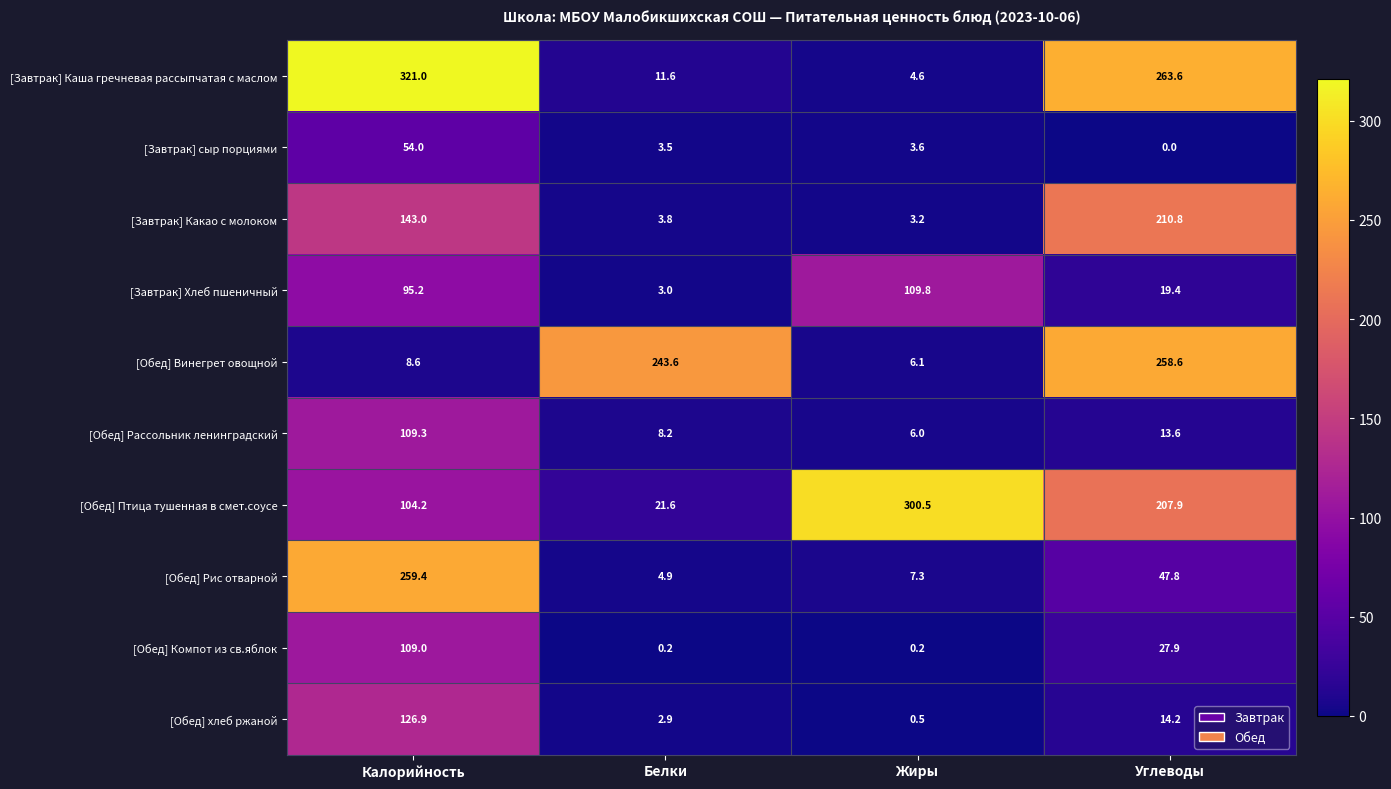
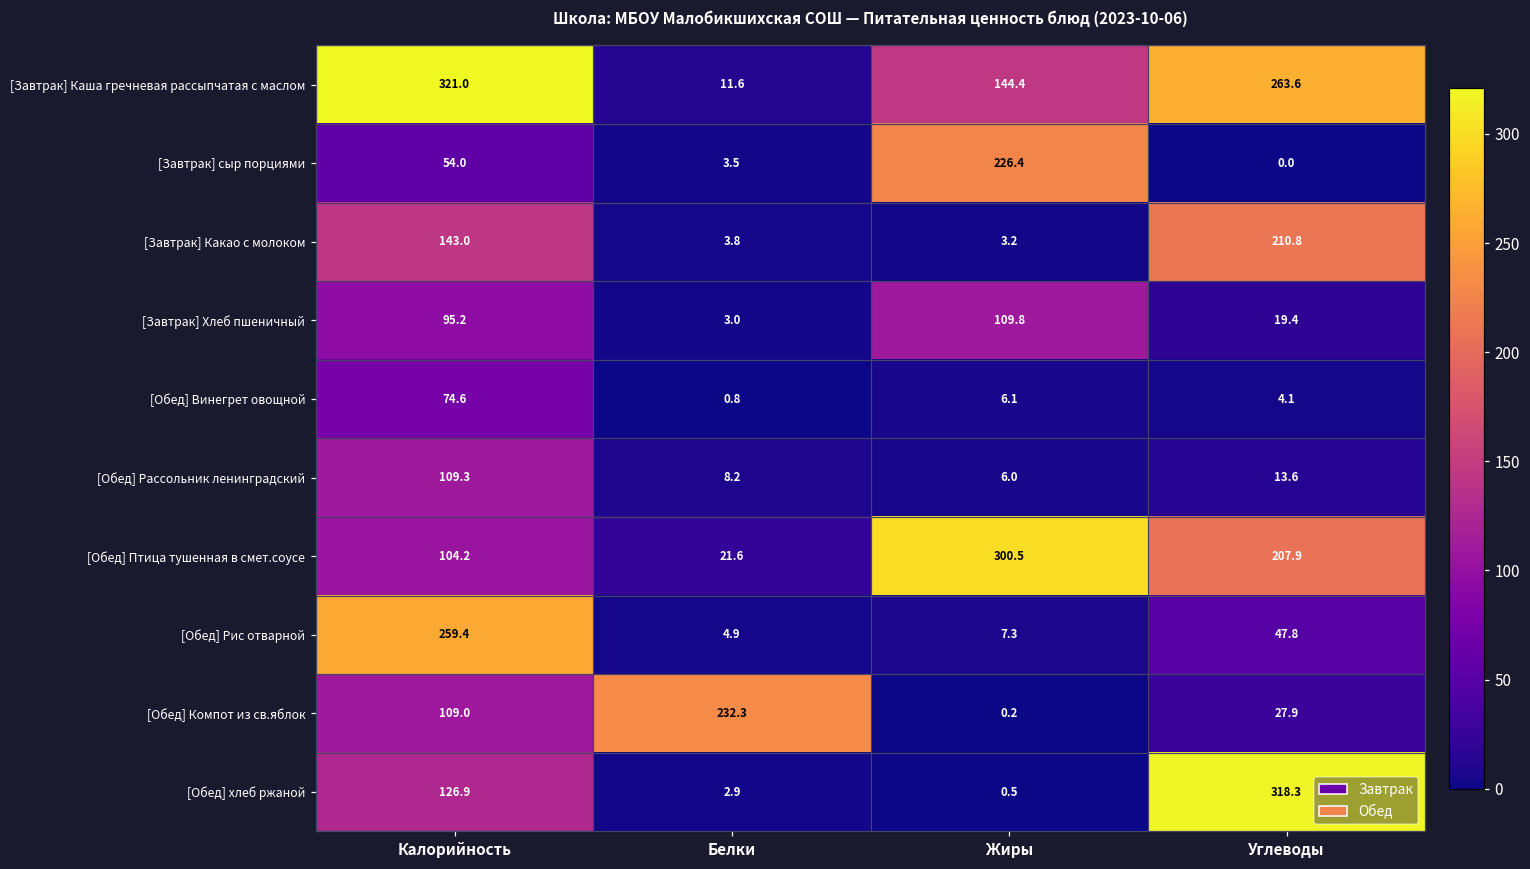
  {
    "[Завтрак] Каша гречневая рассыпчатая с маслом": {
      "Калорийность": 321.0,
      "Белки": 11.6,
-     "Жиры": 4.6,
+     "Жиры": 144.4,
      "Углеводы": 263.6
    },
    "[Завтрак] сыр порциями": {
      "Калорийность": 54.0,
      "Белки": 3.5,
-     "Жиры": 3.6,
+     "Жиры": 226.4,
      "Углеводы": 0.0
    },
    "[Завтрак] Какао с молоком": {
      "Калорийность": 143.0,
      "Белки": 3.8,
      "Жиры": 3.2,
      "Углеводы": 210.8
    },
    "[Завтрак] Хлеб пшеничный": {
      "Калорийность": 95.2,
      "Белки": 3.0,
      "Жиры": 109.8,
      "Углеводы": 19.4
    },
    "[Обед] Винегрет овощной": {
-     "Калорийность": 8.6,
-     "Белки": 243.6,
+     "Калорийность": 74.6,
+     "Белки": 0.8,
      "Жиры": 6.1,
-     "Углеводы": 258.6
+     "Углеводы": 4.1
    },
    "[Обед] Рассольник ленинградский": {
      "Калорийность": 109.3,
      "Белки": 8.2,
      "Жиры": 6.0,
      "Углеводы": 13.6
    },
    "[Обед] Птица тушенная в смет.соусе": {
      "Калорийность": 104.2,
      "Белки": 21.6,
      "Жиры": 300.5,
      "Углеводы": 207.9
    },
    "[Обед] Рис отварной": {
      "Калорийность": 259.4,
      "Белки": 4.9,
      "Жиры": 7.3,
      "Углеводы": 47.8
    },
    "[Обед] Компот из св.яблок": {
      "Калорийность": 109.0,
-     "Белки": 0.2,
+     "Белки": 232.3,
      "Жиры": 0.2,
      "Углеводы": 27.9
    },
    "[Обед] хлеб ржаной": {
      "Калорийность": 126.9,
      "Белки": 2.9,
      "Жиры": 0.5,
-     "Углеводы": 14.2
+     "Углеводы": 318.3
    }
  }
